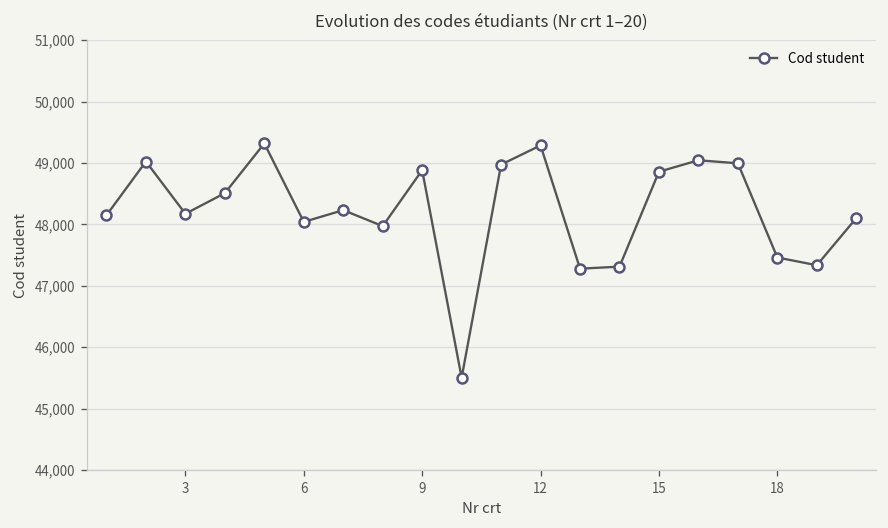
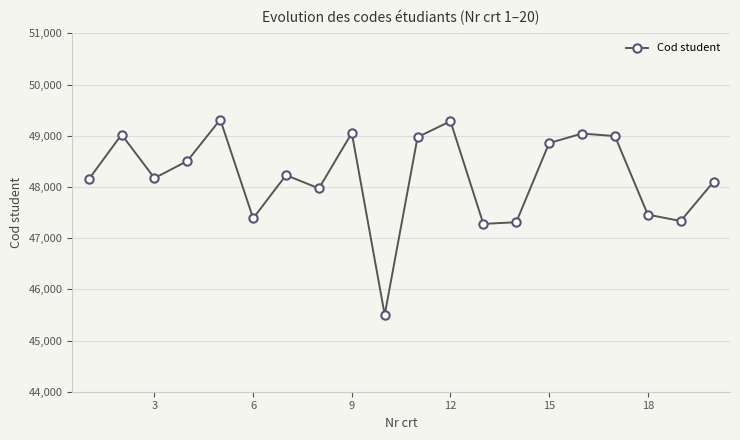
  {
    "3": "48,200",
-   "6": "48,000",
-   "9": "48,900",
+   "6": "47,400",
+   "9": "49,100",
    "12": "49,300",
    "15": "48,900",
    "18": "47,500"
  }
